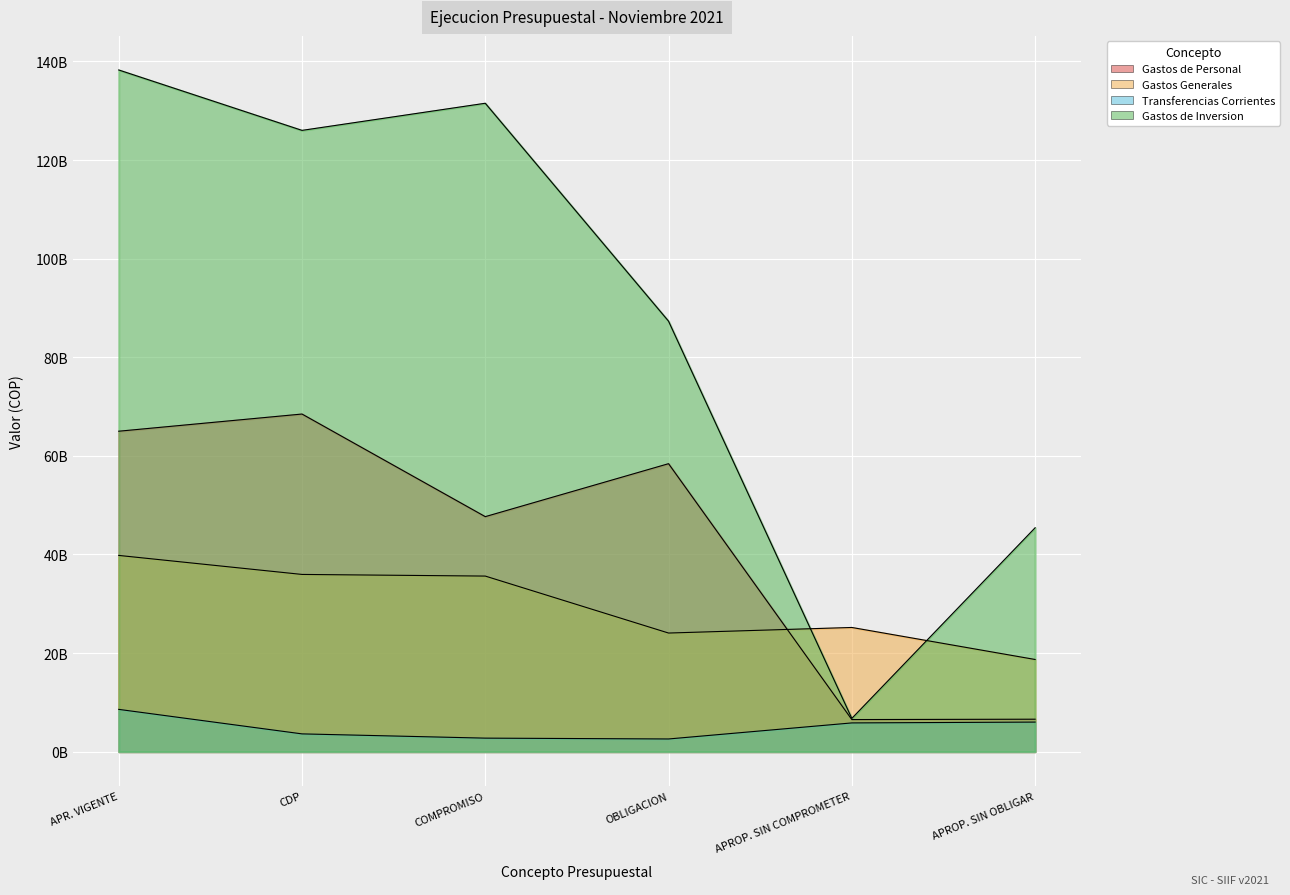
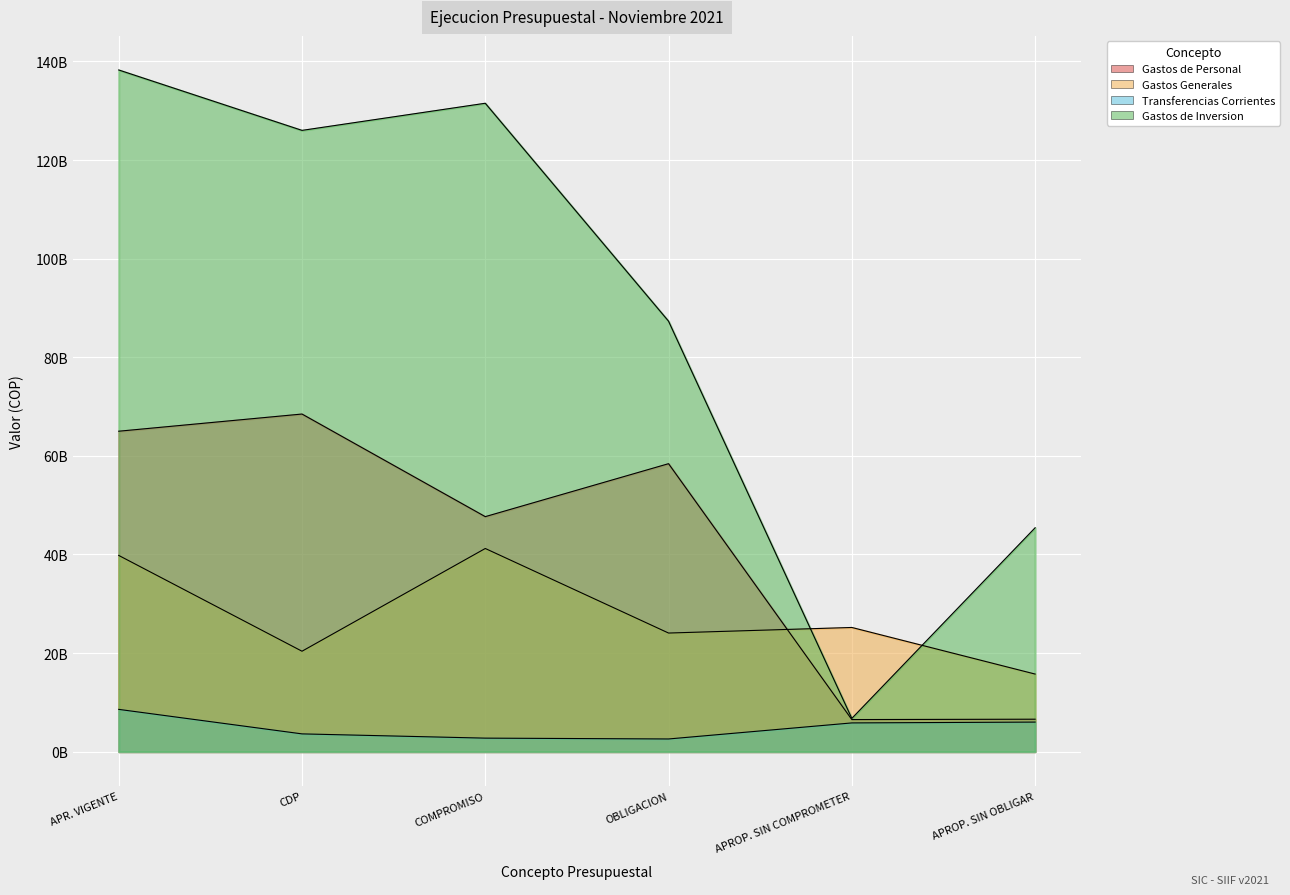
  {
    "Gastos de Personal": {
      "APR. VIGENTE": 65000000000,
      "CDP": 68000000000,
      "COMPROMISO": 48000000000,
      "OBLIGACION": 58000000000,
      "APROP. SIN OBLIGAR": 7000000000
    },
    "Gastos Generales": {
      "APR. VIGENTE": 40000000000,
-     "CDP": 36000000000,
-     "COMPROMISO": 36000000000,
+     "CDP": 20000000000,
+     "COMPROMISO": 41000000000,
      "OBLIGACION": 24000000000,
      "APROP. SIN COMPROMETER": 25000000000,
-     "APROP. SIN OBLIGAR": 19000000000
+     "APROP. SIN OBLIGAR": 16000000000
    },
    "Transferencias Corrientes": {
      "APR. VIGENTE": 9000000000,
      "CDP": 4000000000,
      "COMPROMISO": 3000000000,
      "OBLIGACION": 3000000000,
      "APROP. SIN COMPROMETER": 6000000000,
      "APROP. SIN OBLIGAR": 6000000000
    },
    "Gastos de Inversion": {
      "APR. VIGENTE": 138000000000,
      "CDP": 126000000000,
      "COMPROMISO": 132000000000,
      "OBLIGACION": 87000000000,
      "APROP. SIN OBLIGAR": 45000000000
    }
  }
